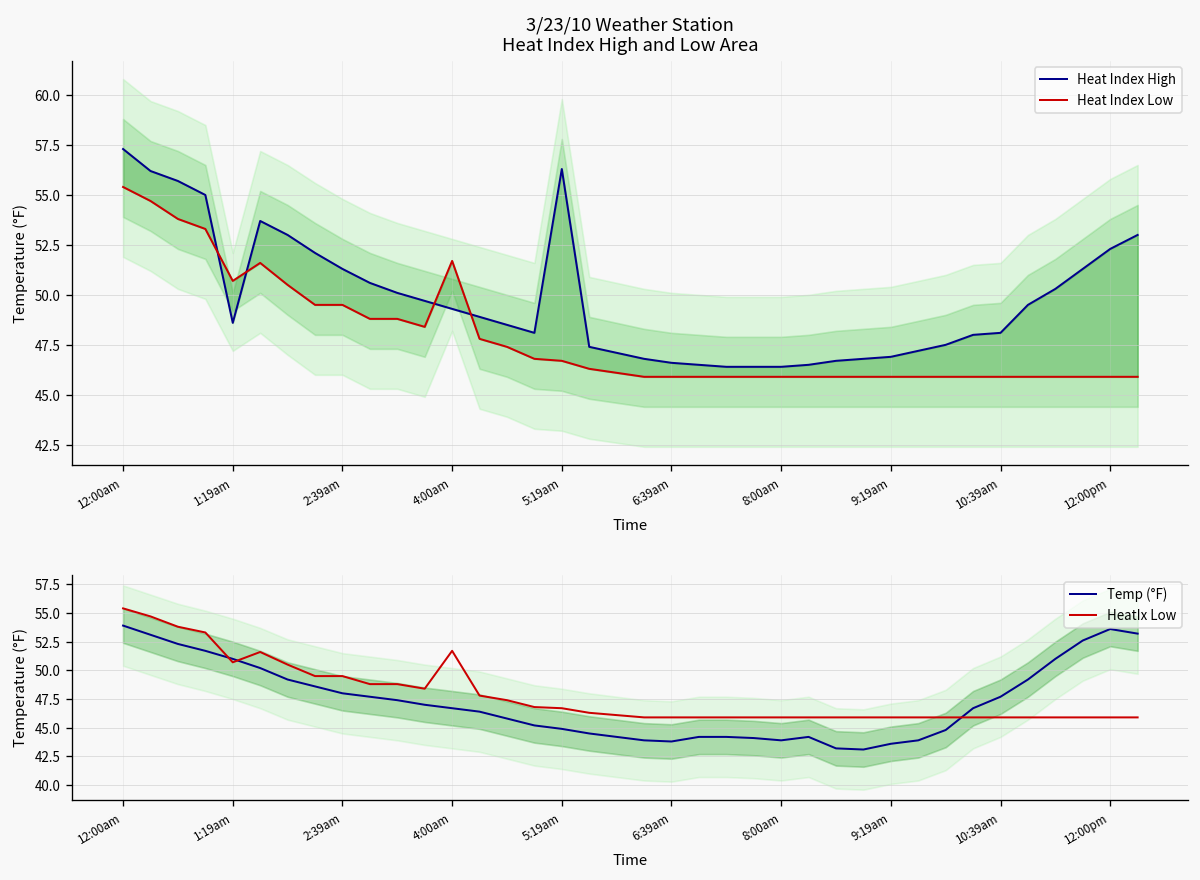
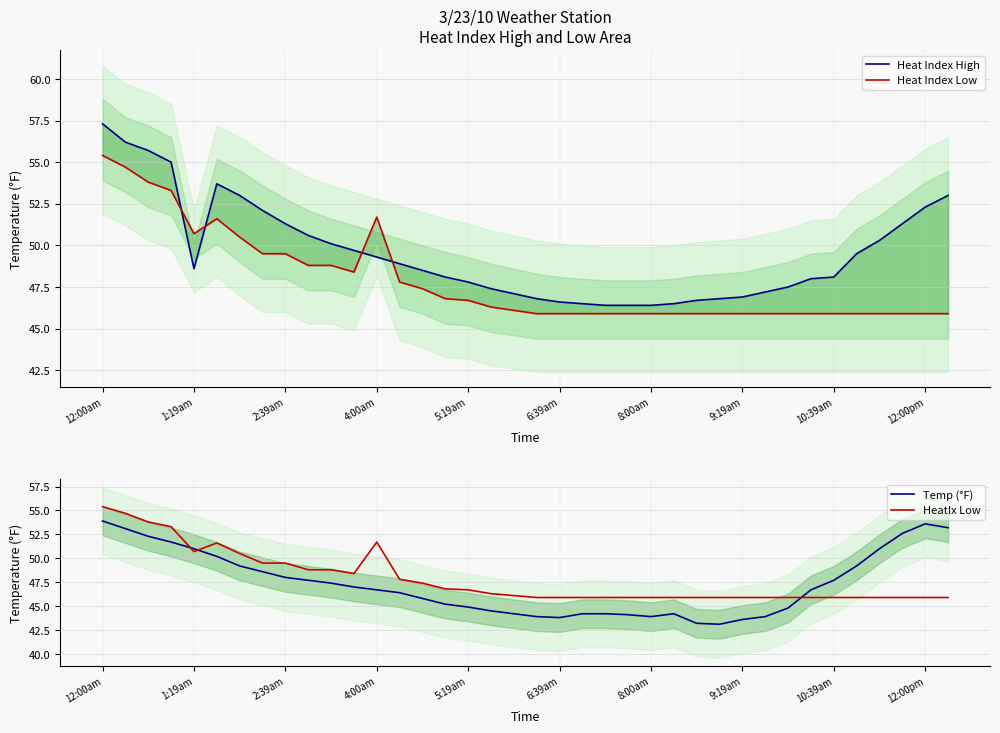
  {
    "3/23/10 Weather Station Heat Index High and Low Area": {
      "Heat Index High": {
        "1:19am": 48.6,
        "4:00am": 49.3,
-       "5:19am": 56.3
+       "5:19am": 47.8
      },
      "Heat Index Low": {
        "12:00am": 55.4,
        "2:39am": 49.5,
        "5:19am": 46.7,
        "6:39am": 45.9,
        "8:00am": 45.9,
        "9:19am": 45.9,
        "10:39am": 45.9,
        "12:00pm": 45.9
      }
    }
  }
